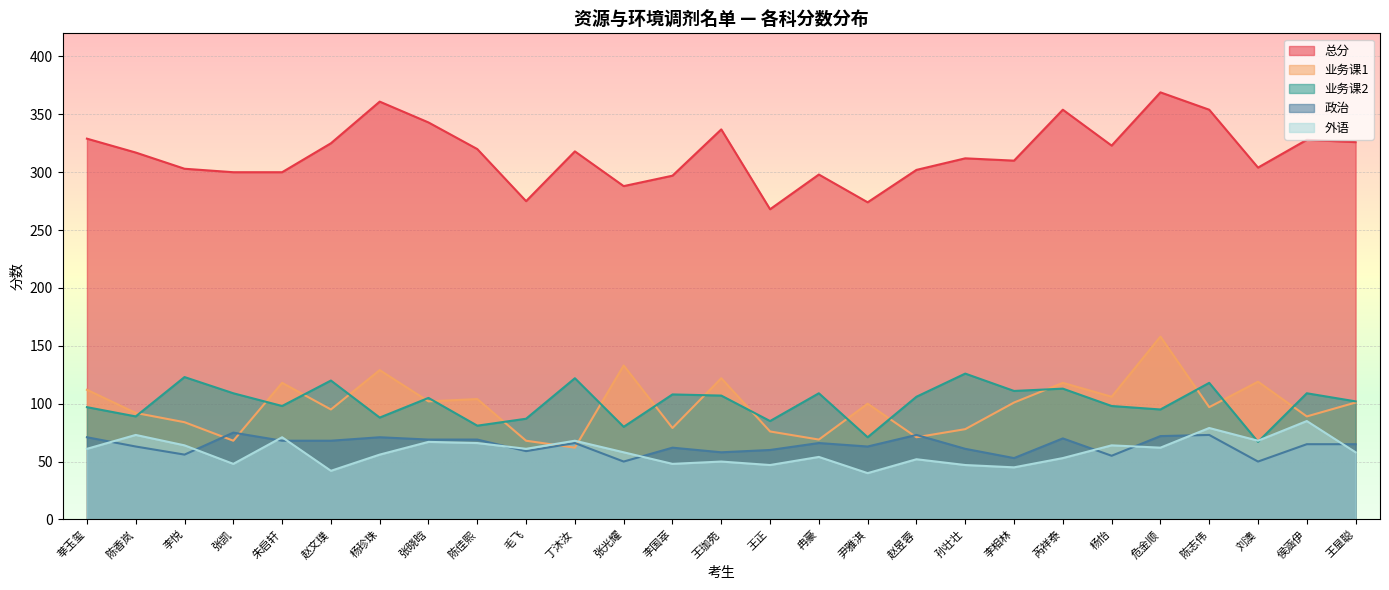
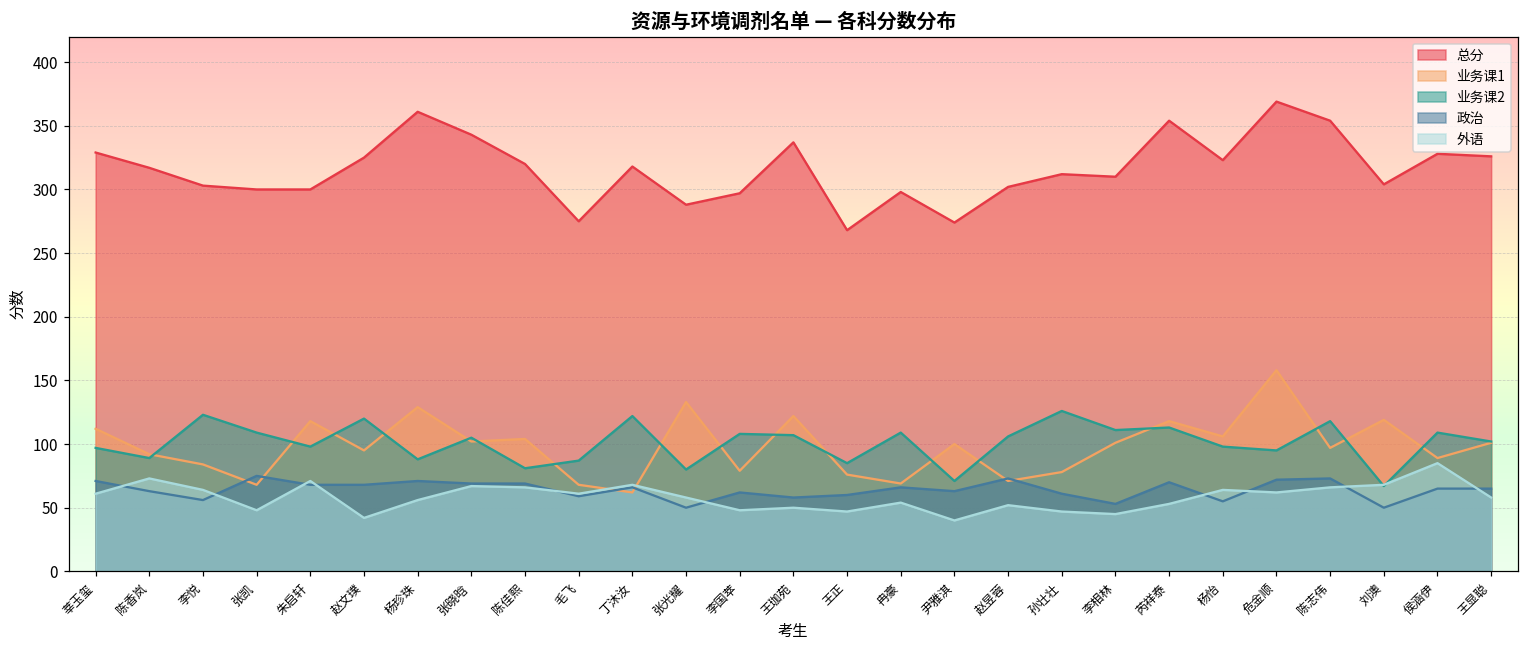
  {
    "总分": {
      "莘玉玺": 329,
      "陈香岚": 317,
      "李悦": 303,
      "张凯": 300,
      "朱启轩": 300,
      "赵文璞": 325,
      "杨珍珠": 361,
      "张晓晗": 343,
      "陈佳熙": 320,
      "毛飞": 275,
      "丁沐汝": 318,
      "张光耀": 288,
      "李国萃": 297,
      "王珈苑": 337,
      "王正": 268,
      "冉豪": 298,
      "尹雅淇": 274,
      "赵昱蓉": 302,
      "孙壮壮": 312,
      "李相林": 310,
      "芮祥泰": 354,
      "杨怡": 323,
      "危金顺": 369,
      "陈志伟": 354,
      "刘澳": 304,
      "侯涵伊": 328,
      "王显聪": 326
    },
    "业务课1": {
      "莘玉玺": 112,
      "陈香岚": 92,
      "李悦": 84,
      "张凯": 68,
      "朱启轩": 118,
      "赵文璞": 95,
      "杨珍珠": 129,
      "张晓晗": 102,
      "陈佳熙": 104,
      "毛飞": 68,
      "丁沐汝": 62,
      "张光耀": 133,
      "李国萃": 79,
      "王珈苑": 122,
      "王正": 76,
      "冉豪": 69,
      "尹雅淇": 100,
      "孙壮壮": 78,
      "李相林": 101,
      "芮祥泰": 118,
      "杨怡": 106,
      "危金顺": 158,
      "陈志伟": 97,
      "刘澳": 119,
      "侯涵伊": 89
    },
    "外语": {
      "莘玉玺": 61,
      "陈香岚": 73,
      "李悦": 64,
      "张凯": 48,
      "朱启轩": 71,
      "赵文璞": 42,
      "杨珍珠": 56,
      "陈佳熙": 66,
      "张光耀": 58,
      "李国萃": 48,
      "王珈苑": 50,
      "王正": 47,
      "冉豪": 54,
      "尹雅淇": 40,
      "赵昱蓉": 52,
      "孙壮壮": 47,
      "李相林": 45,
      "芮祥泰": 53,
      "杨怡": 64,
      "危金顺": 62,
-     "陈志伟": 79,
+     "陈志伟": 66,
      "侯涵伊": 85,
      "王显聪": 58
    }
  }
